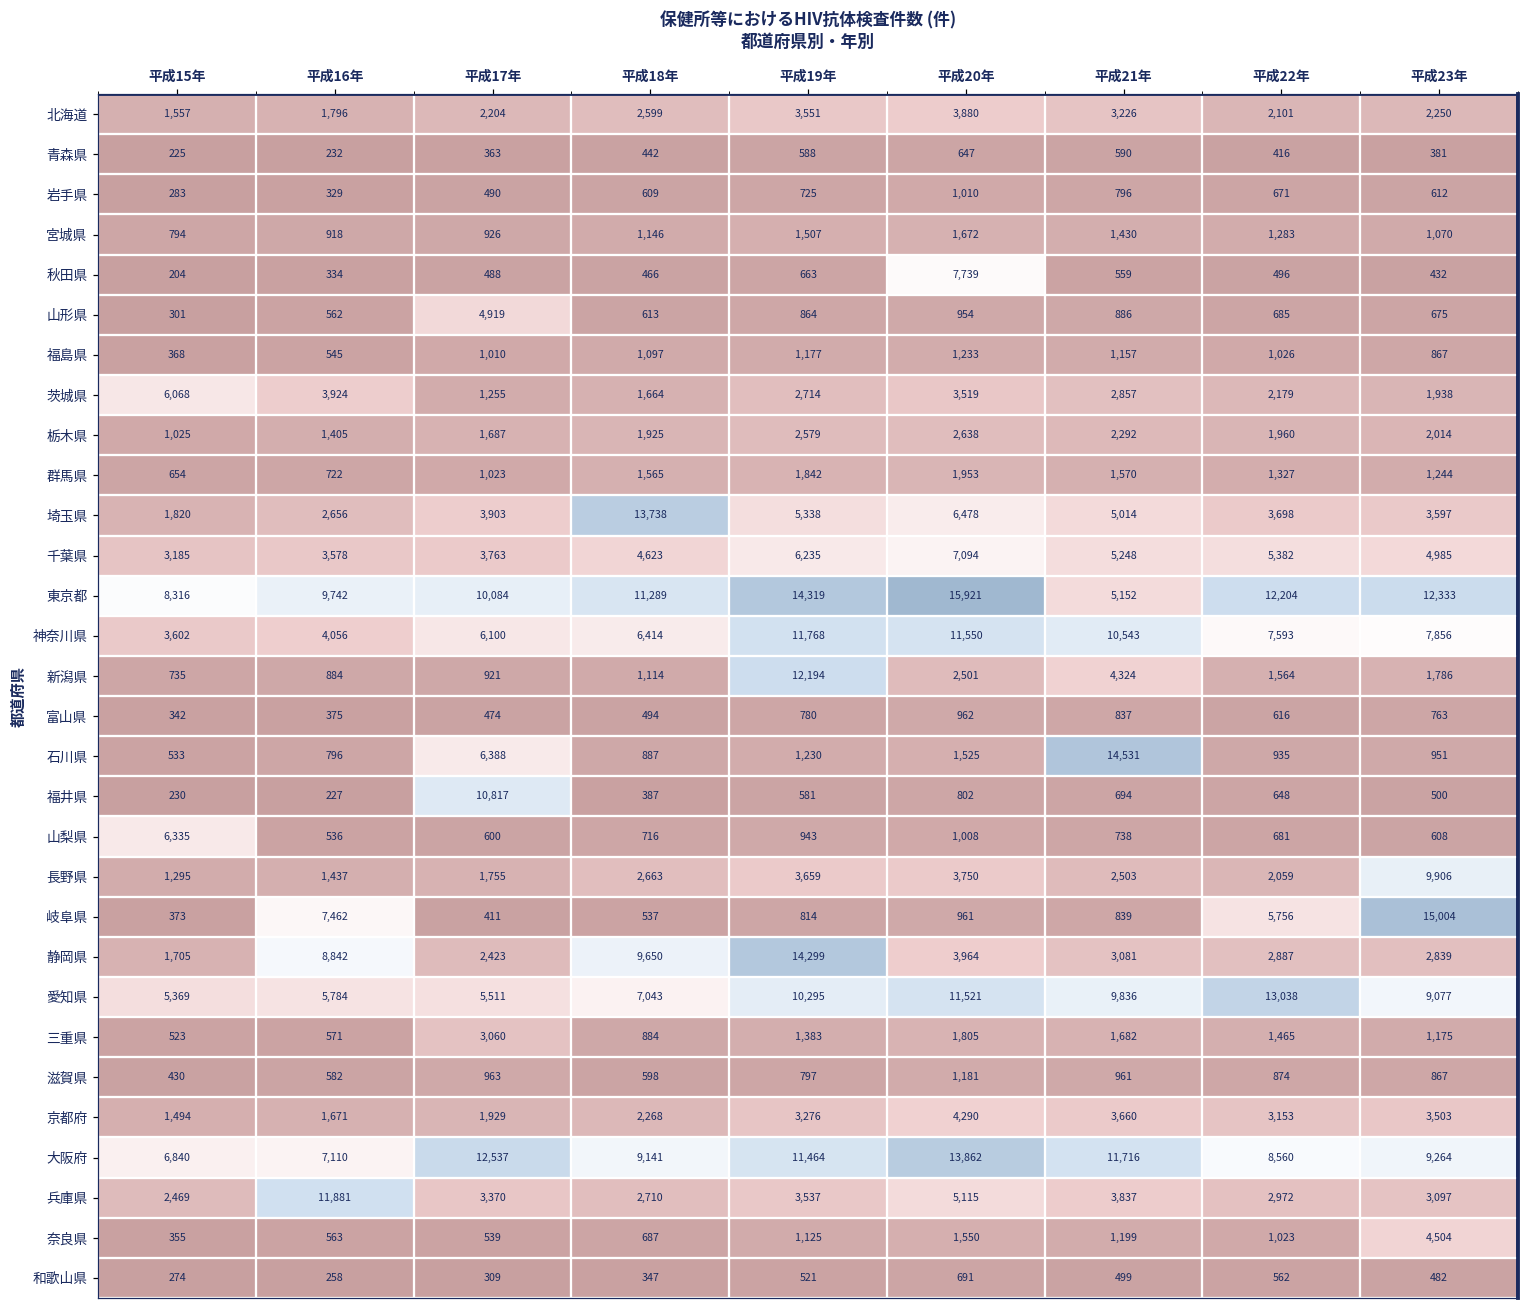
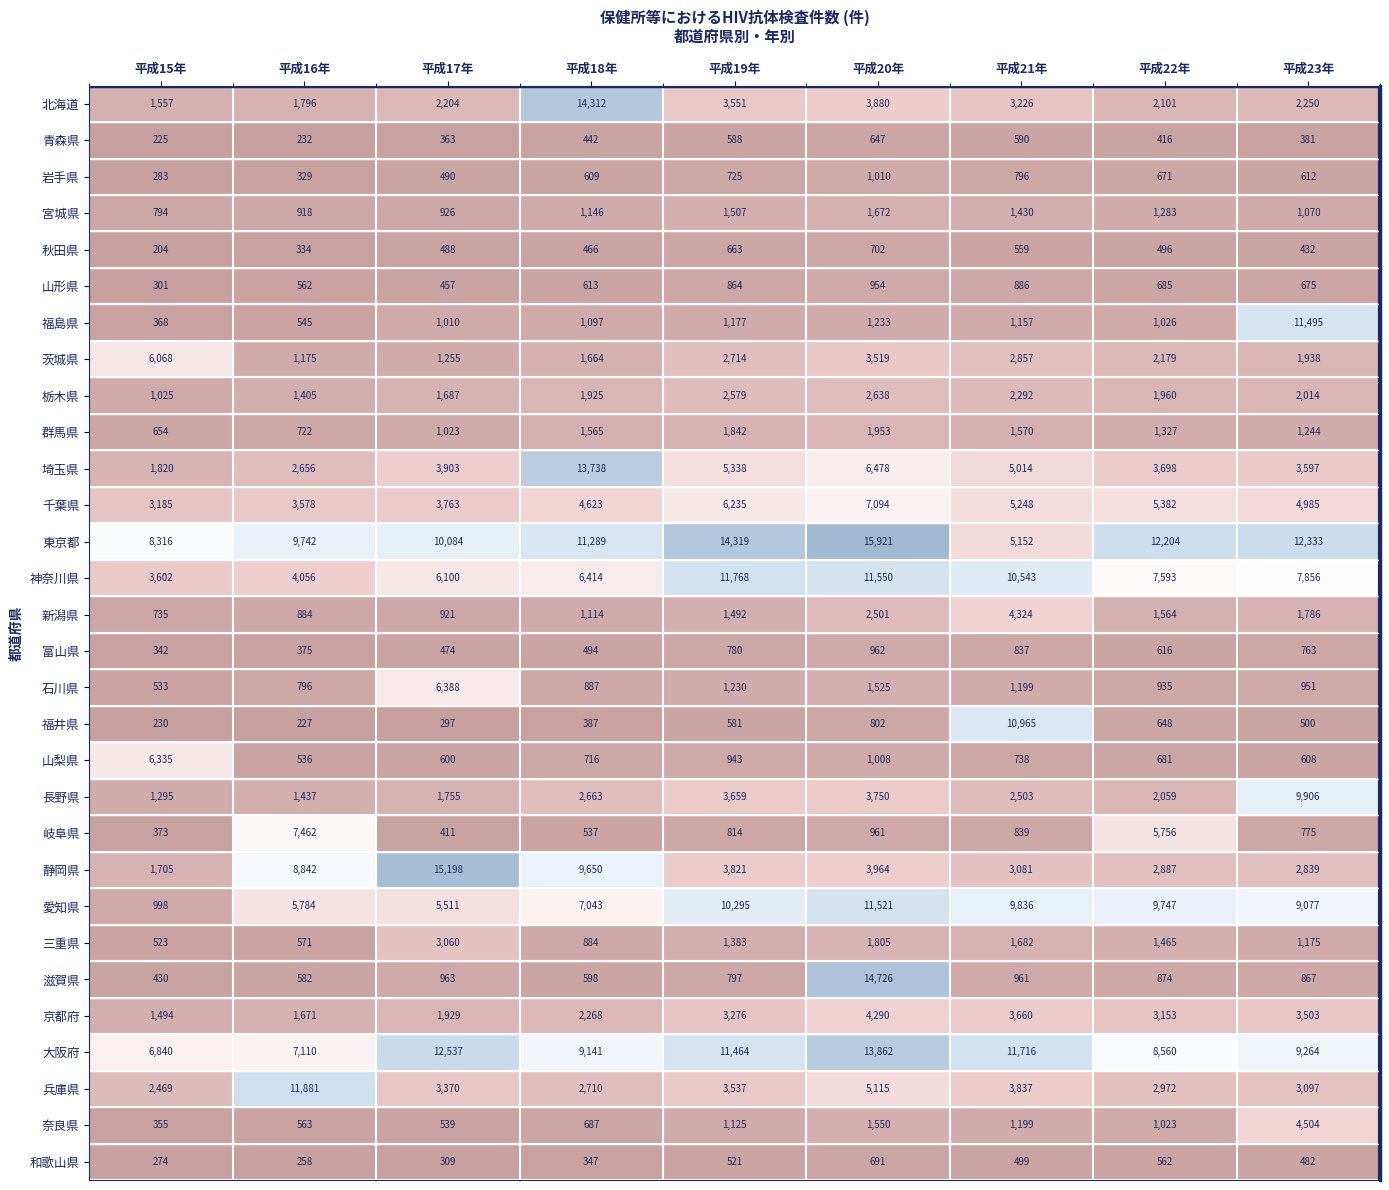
  {
    "北海道": {
      "平成15年": "1,557",
      "平成16年": "1,796",
      "平成17年": "2,204",
-     "平成18年": "2,599",
+     "平成18年": "14,312",
      "平成19年": "3,551",
      "平成20年": "3,880",
      "平成21年": "3,226",
      "平成22年": "2,101",
      "平成23年": "2,250"
    },
    "秋田県": {
      "平成15年": "204",
      "平成16年": "334",
      "平成17年": "488",
      "平成18年": "466",
      "平成19年": "663",
-     "平成20年": "7,739",
+     "平成20年": "702",
      "平成21年": "559",
      "平成22年": "496",
      "平成23年": "432"
    },
    "山形県": {
      "平成15年": "301",
      "平成16年": "562",
-     "平成17年": "4,919",
+     "平成17年": "457",
      "平成18年": "613",
      "平成19年": "864",
      "平成20年": "954",
      "平成21年": "886",
      "平成22年": "685",
      "平成23年": "675"
    },
    "福島県": {
      "平成15年": "368",
      "平成16年": "545",
      "平成17年": "1,010",
      "平成18年": "1,097",
      "平成19年": "1,177",
      "平成20年": "1,233",
      "平成21年": "1,157",
      "平成22年": "1,026",
-     "平成23年": "867"
+     "平成23年": "11,495"
    },
    "茨城県": {
      "平成15年": "6,068",
-     "平成16年": "3,924",
+     "平成16年": "1,175",
      "平成17年": "1,255",
      "平成18年": "1,664",
      "平成19年": "2,714",
      "平成20年": "3,519",
      "平成21年": "2,857",
      "平成22年": "2,179",
      "平成23年": "1,938"
    },
    "新潟県": {
      "平成15年": "735",
      "平成16年": "884",
      "平成17年": "921",
      "平成18年": "1,114",
-     "平成19年": "12,194",
+     "平成19年": "1,492",
      "平成20年": "2,501",
      "平成21年": "4,324",
      "平成22年": "1,564",
      "平成23年": "1,786"
    },
    "石川県": {
      "平成15年": "533",
      "平成16年": "796",
      "平成17年": "6,388",
      "平成18年": "887",
      "平成19年": "1,230",
      "平成20年": "1,525",
-     "平成21年": "14,531",
+     "平成21年": "1,199",
      "平成22年": "935",
      "平成23年": "951"
    },
    "福井県": {
      "平成15年": "230",
      "平成16年": "227",
-     "平成17年": "10,817",
+     "平成17年": "297",
      "平成18年": "387",
      "平成19年": "581",
      "平成20年": "802",
-     "平成21年": "694",
+     "平成21年": "10,965",
      "平成22年": "648",
      "平成23年": "500"
    },
    "岐阜県": {
      "平成15年": "373",
      "平成16年": "7,462",
      "平成17年": "411",
      "平成18年": "537",
      "平成19年": "814",
      "平成20年": "961",
      "平成21年": "839",
      "平成22年": "5,756",
-     "平成23年": "15,004"
+     "平成23年": "775"
    },
    "静岡県": {
      "平成15年": "1,705",
      "平成16年": "8,842",
-     "平成17年": "2,423",
+     "平成17年": "15,198",
      "平成18年": "9,650",
-     "平成19年": "14,299",
+     "平成19年": "3,821",
      "平成20年": "3,964",
      "平成21年": "3,081",
      "平成22年": "2,887",
      "平成23年": "2,839"
    },
    "愛知県": {
-     "平成15年": "5,369",
+     "平成15年": "998",
      "平成16年": "5,784",
      "平成17年": "5,511",
      "平成18年": "7,043",
      "平成19年": "10,295",
      "平成20年": "11,521",
      "平成21年": "9,836",
-     "平成22年": "13,038",
+     "平成22年": "9,747",
      "平成23年": "9,077"
    },
    "滋賀県": {
      "平成15年": "430",
      "平成16年": "582",
      "平成17年": "963",
      "平成18年": "598",
      "平成19年": "797",
-     "平成20年": "1,181",
+     "平成20年": "14,726",
      "平成21年": "961",
      "平成22年": "874",
      "平成23年": "867"
    }
  }
